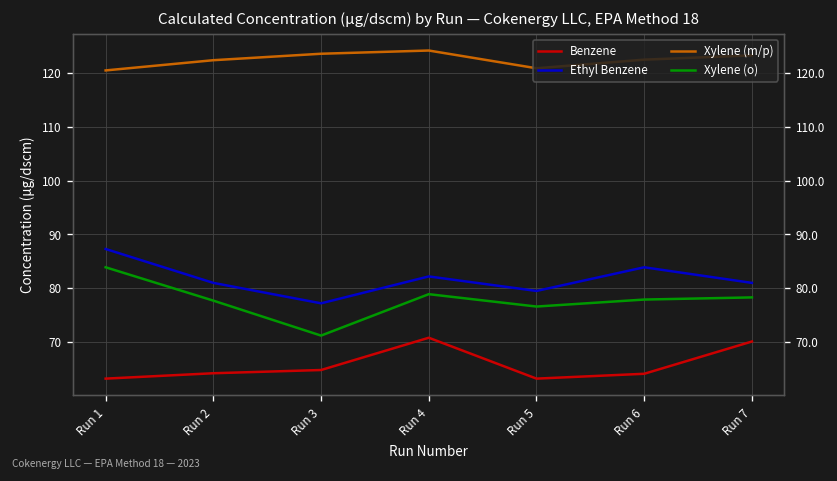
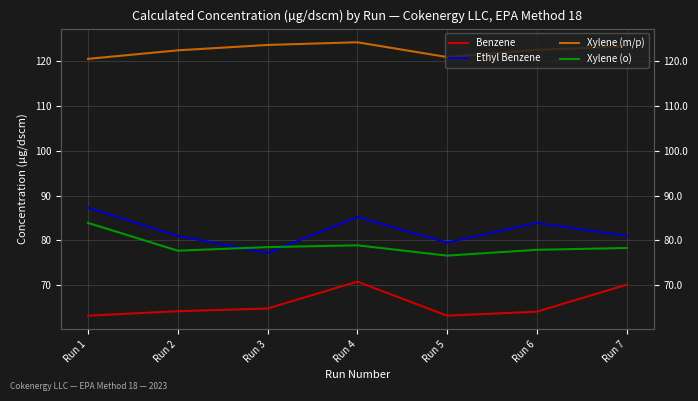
  {
    "Benzene": {
      "Run 1": 63,
      "Run 2": 64,
      "Run 3": 65,
      "Run 4": 71,
      "Run 5": 63,
      "Run 6": 64,
      "Run 7": 70
    },
    "Ethyl Benzene": {
      "Run 1": 87,
      "Run 2": 81,
      "Run 3": 77,
-     "Run 4": 82,
+     "Run 4": 85,
      "Run 5": 80,
      "Run 6": 84,
      "Run 7": 81
    },
    "Xylene (m/p)": {
      "Run 1": 121,
      "Run 2": 122,
      "Run 3": 124,
      "Run 4": 124
    },
    "Xylene (o)": {
      "Run 1": 84,
      "Run 2": 78,
-     "Run 3": 71,
+     "Run 3": 79,
      "Run 4": 79,
      "Run 5": 77,
      "Run 6": 78,
      "Run 7": 78
    }
  }
